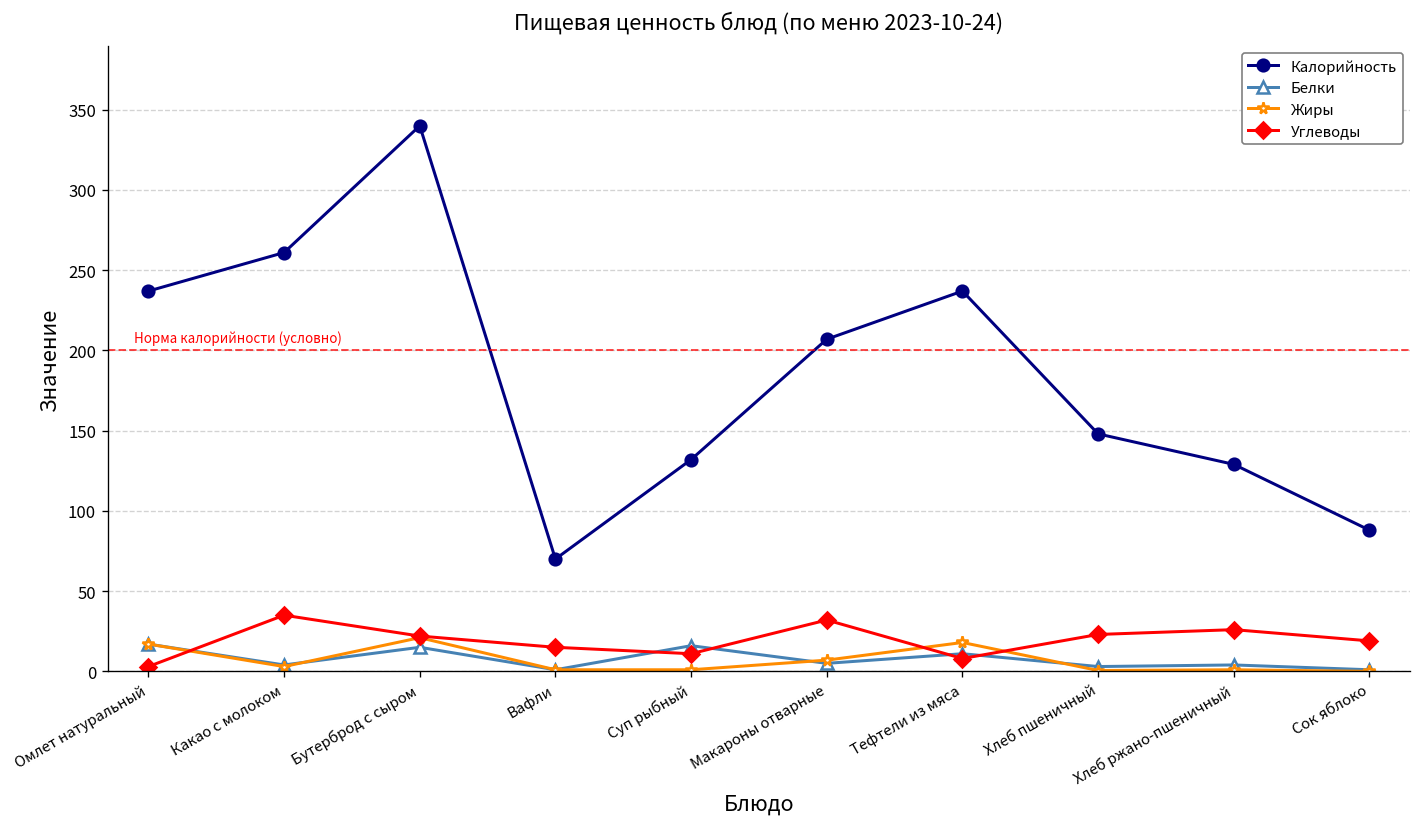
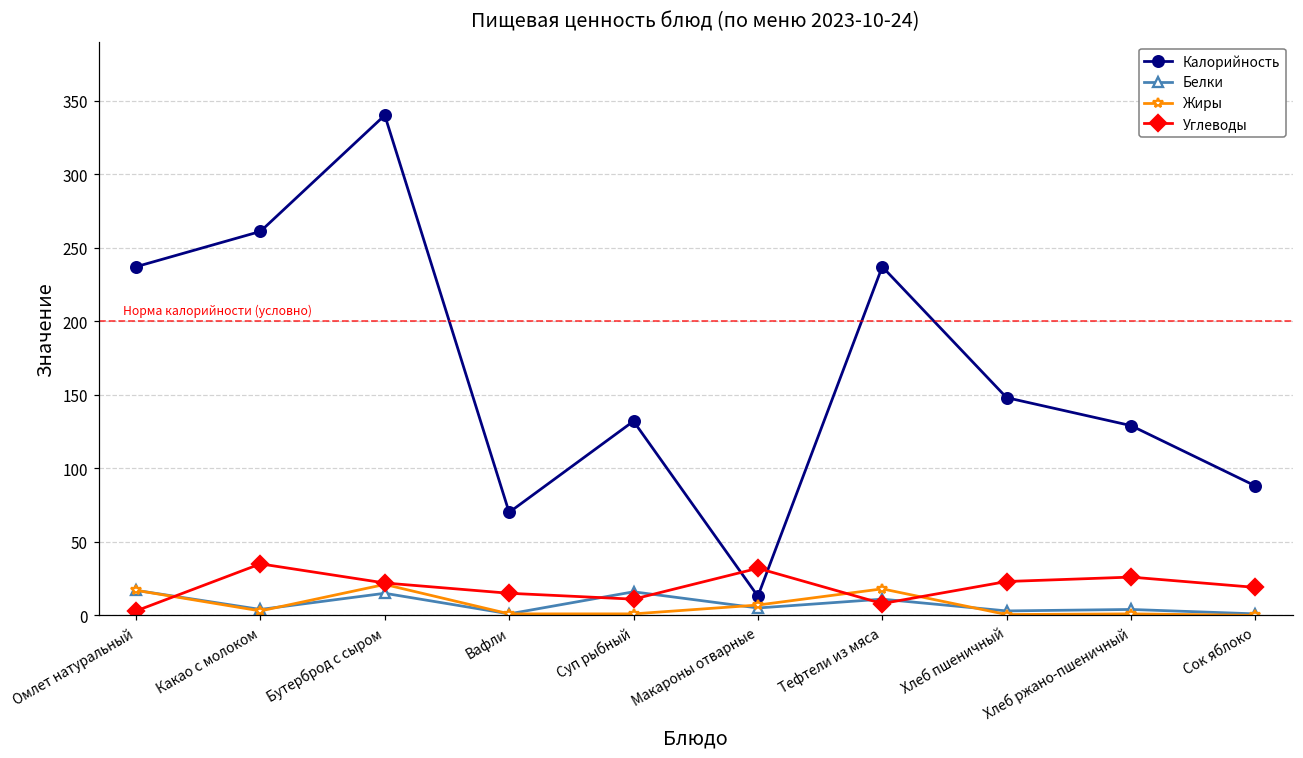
  {
    "Калорийность": {
      "Омлет натуральный": 237,
      "Какао с молоком": 261,
      "Бутерброд с сыром": 340,
      "Вафли": 70,
      "Суп рыбный": 132,
-     "Макароны отварные": 207,
+     "Макароны отварные": 13,
      "Тефтели из мяса": 237,
      "Хлеб пшеничный": 148,
      "Хлеб ржано-пшеничный": 129,
      "Сок яблоко": 88
    },
    "Белки": {
      "Бутерброд с сыром": 15,
      "Суп рыбный": 16,
      "Макароны отварные": 5,
      "Тефтели из мяса": 11,
      "Хлеб пшеничный": 3,
      "Хлеб ржано-пшеничный": 4
    },
    "Жиры": {
      "Суп рыбный": 1,
      "Макароны отварные": 7,
      "Тефтели из мяса": 18,
      "Хлеб пшеничный": 1,
      "Хлеб ржано-пшеничный": 1
    },
    "Углеводы": {
      "Омлет натуральный": 3,
      "Какао с молоком": 35,
      "Вафли": 15,
      "Суп рыбный": 11,
      "Макароны отварные": 32,
      "Тефтели из мяса": 8,
      "Хлеб пшеничный": 23,
      "Хлеб ржано-пшеничный": 26,
      "Сок яблоко": 19
    }
  }
